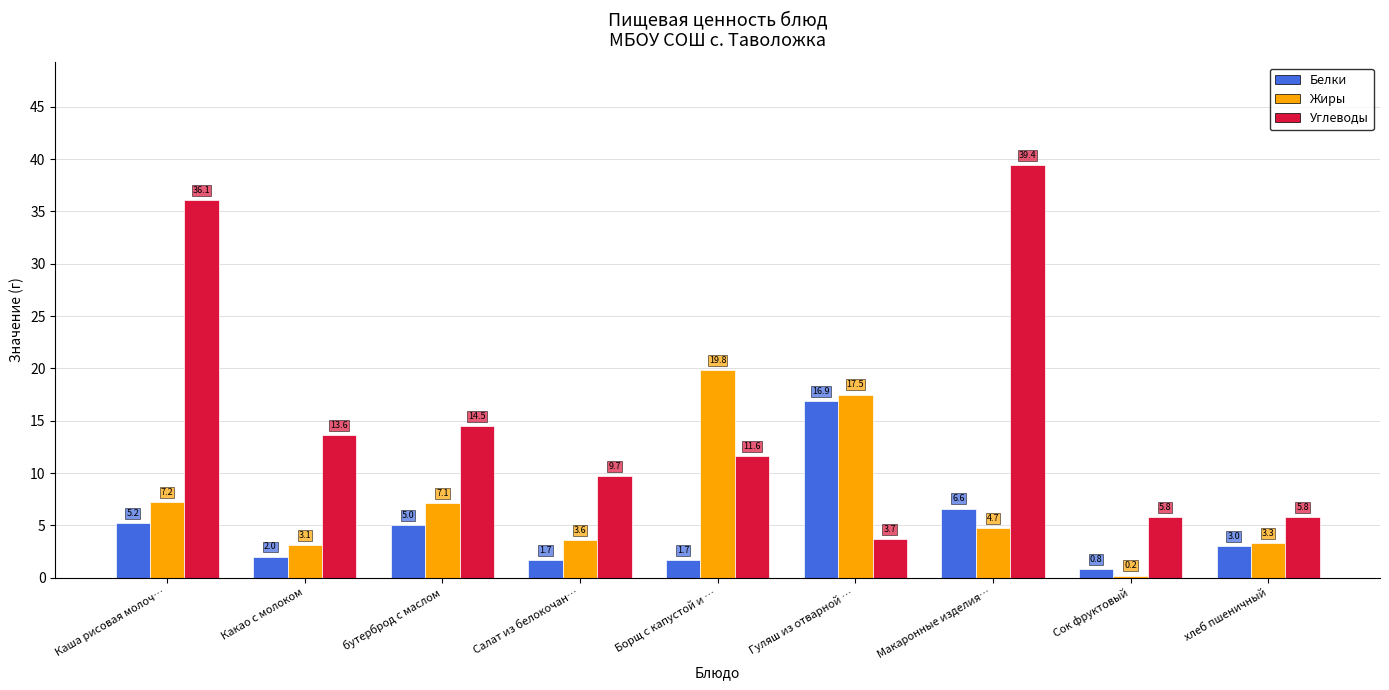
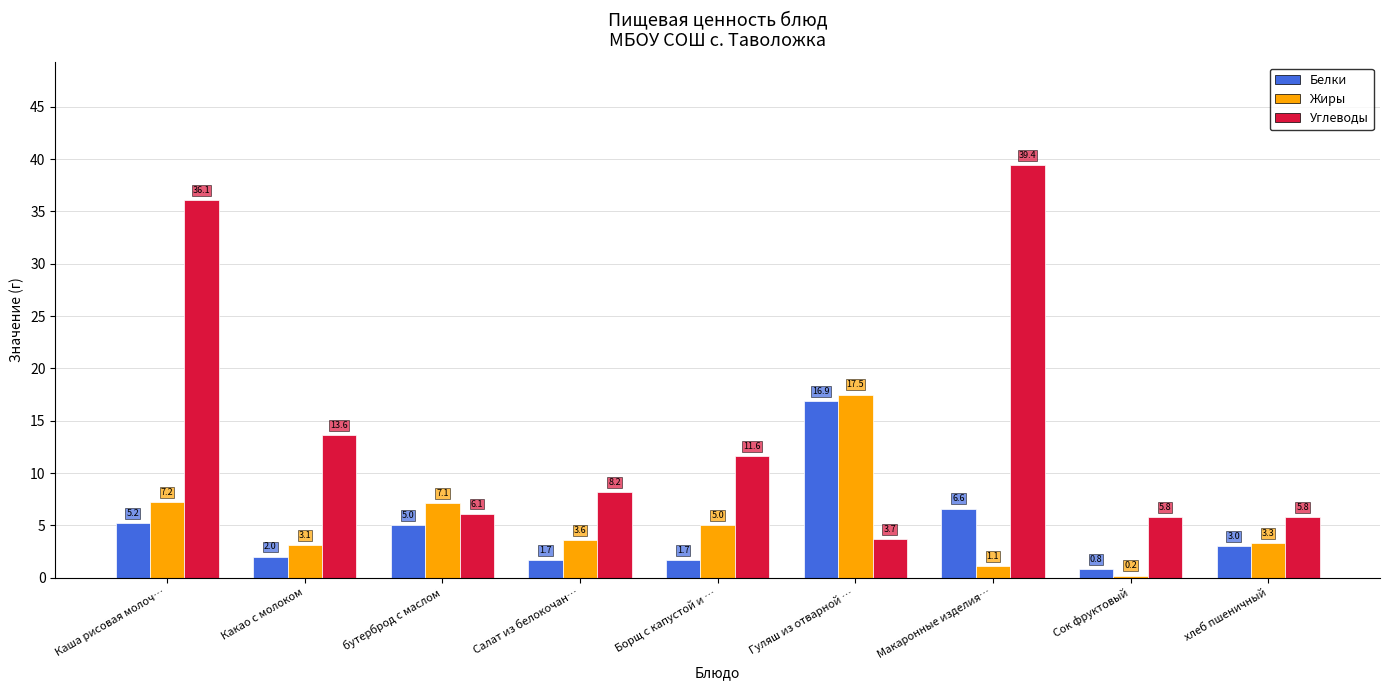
  {
    "Жиры": {
-     "Борщ с капустой и …": 19.8,
-     "Макаронные изделия…": 4.7
+     "Борщ с капустой и …": 5.0,
+     "Макаронные изделия…": 1.1
    },
    "Углеводы": {
-     "бутерброд с маслом": 14.5,
-     "Салат из белокочан…": 9.7
+     "бутерброд с маслом": 6.1,
+     "Салат из белокочан…": 8.2
    }
  }
